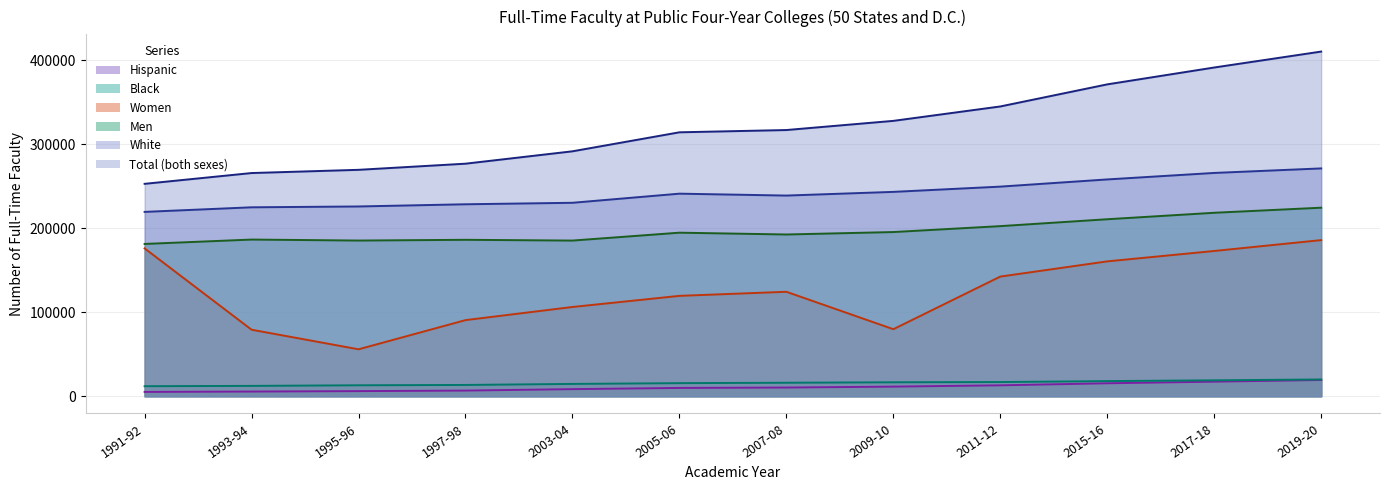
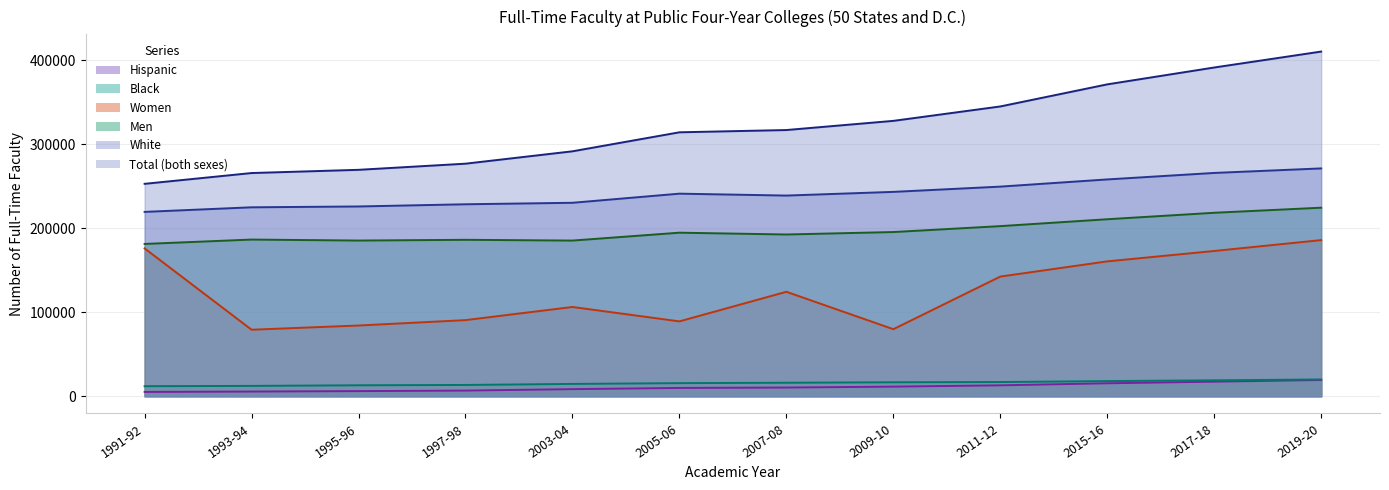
  {
    "Women": {
      "1991-92": 180000,
      "1993-94": 80000,
-     "1995-96": 60000,
+     "1995-96": 80000,
      "1997-98": 90000,
      "2003-04": 110000,
-     "2005-06": 120000,
+     "2005-06": 90000,
      "2007-08": 120000,
      "2009-10": 80000,
      "2011-12": 140000,
      "2015-16": 160000,
      "2017-18": 170000,
      "2019-20": 190000
    }
  }
